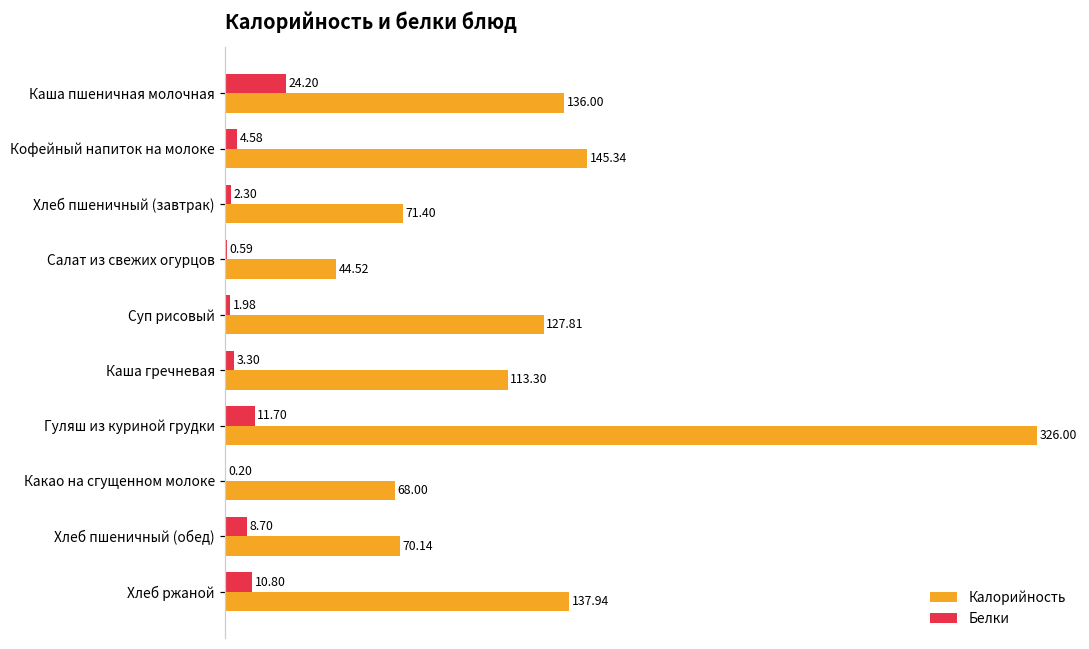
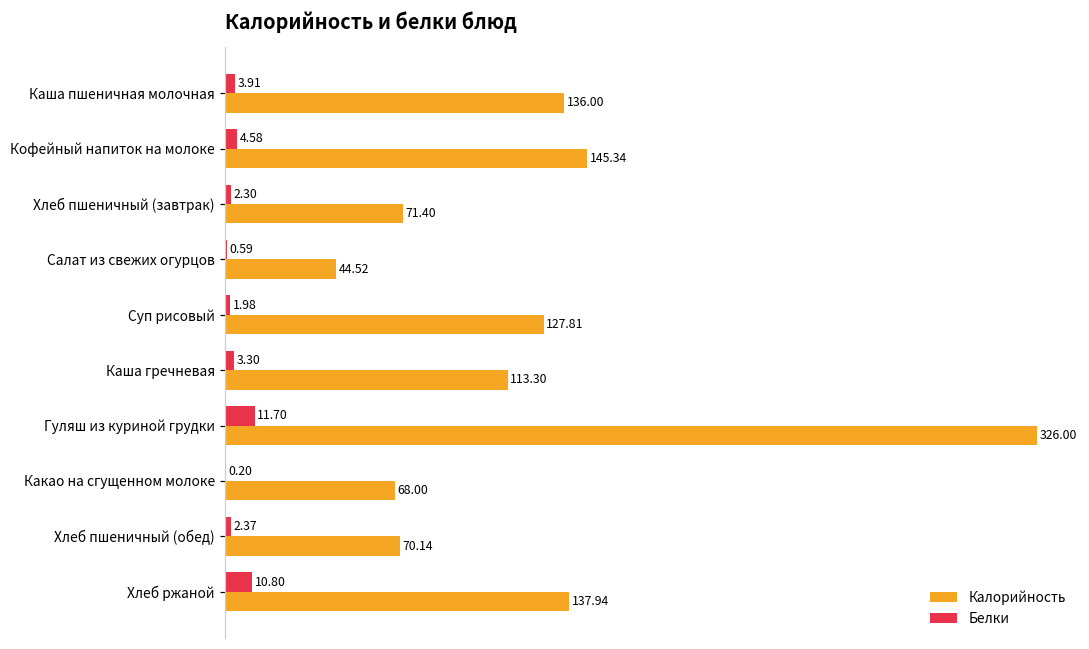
  {
    "Калорийность": {
      "Каша пшеничная молочная": 136.00,
      "Кофейный напиток на молоке": 145.34,
      "Хлеб пшеничный (завтрак)": 71.40,
      "Салат из свежих огурцов": 44.52,
      "Суп рисовый": 127.81,
      "Каша гречневая": 113.30,
      "Гуляш из куриной грудки": 326.00,
      "Какао на сгущенном молоке": 68.00,
      "Хлеб пшеничный (обед)": 70.14,
      "Хлеб ржаной": 137.94
    },
    "Белки": {
-     "Каша пшеничная молочная": 24.20,
+     "Каша пшеничная молочная": 3.91,
      "Кофейный напиток на молоке": 4.58,
      "Хлеб пшеничный (завтрак)": 2.30,
      "Салат из свежих огурцов": 0.59,
      "Суп рисовый": 1.98,
      "Каша гречневая": 3.30,
      "Гуляш из куриной грудки": 11.70,
      "Какао на сгущенном молоке": 0.20,
-     "Хлеб пшеничный (обед)": 8.70,
+     "Хлеб пшеничный (обед)": 2.37,
      "Хлеб ржаной": 10.80
    }
  }
